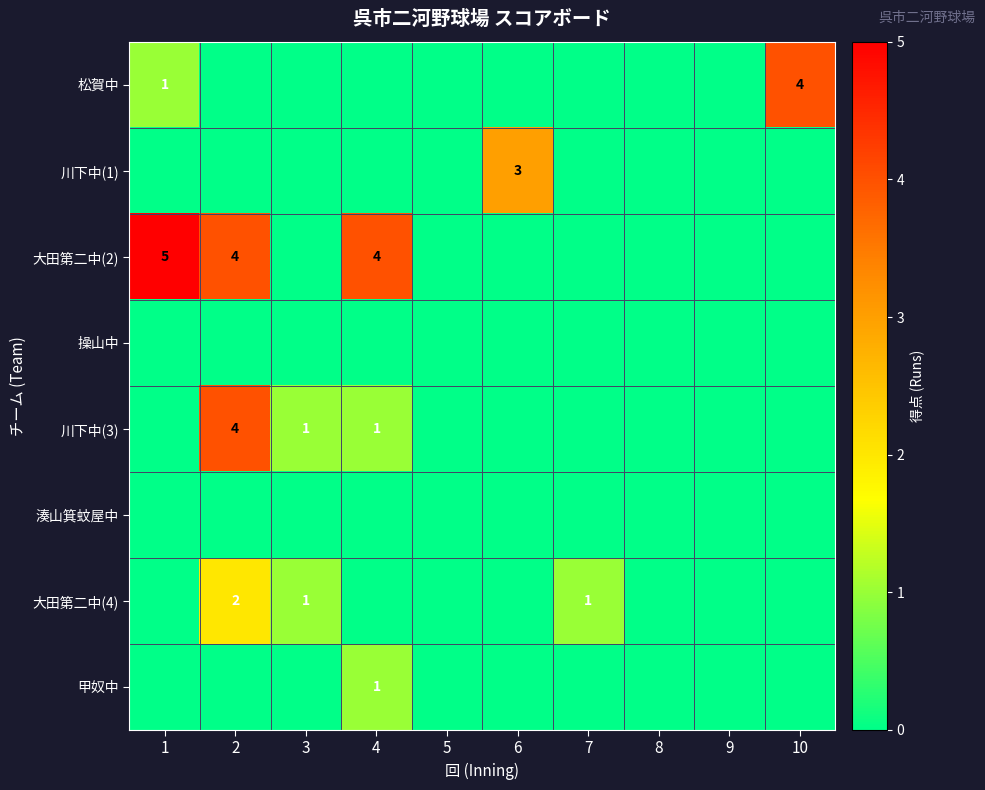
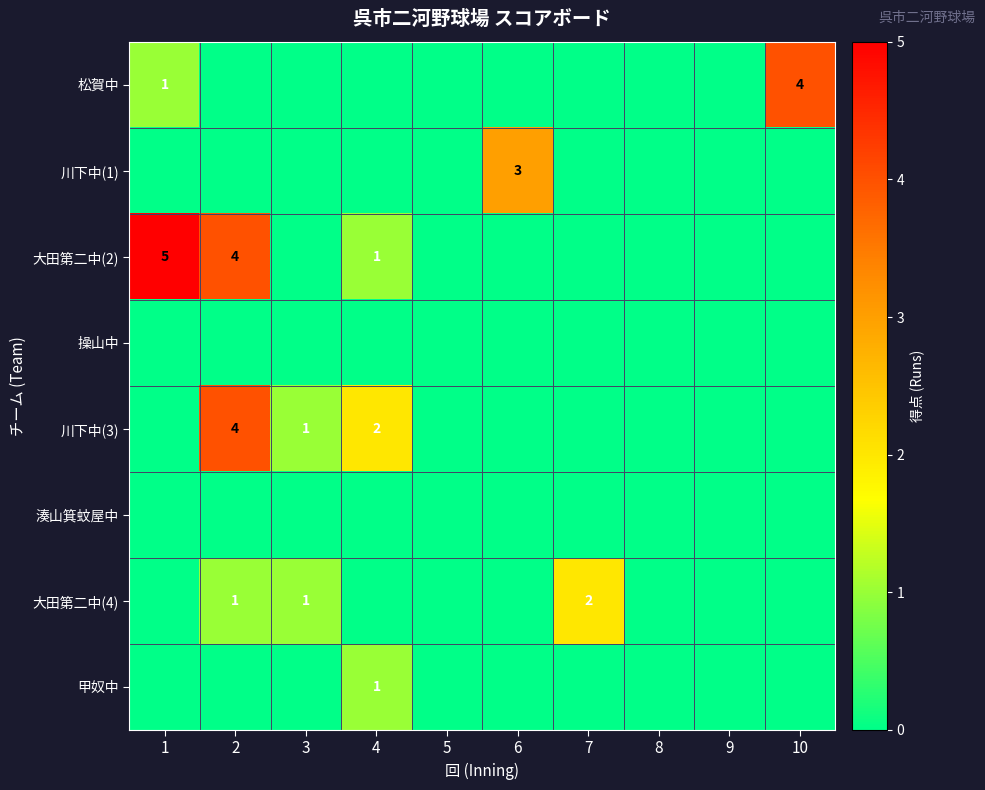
  {
    "松賀中": {
      "1": 1,
      "10": 4
    },
    "川下中(1)": {
      "6": 3
    },
    "大田第二中(2)": {
      "1": 5,
      "2": 4,
-     "4": 4
+     "4": 1
    },
    "川下中(3)": {
      "2": 4,
      "3": 1,
-     "4": 1
+     "4": 2
    },
    "大田第二中(4)": {
-     "2": 2,
+     "2": 1,
      "3": 1,
-     "7": 1
+     "7": 2
    },
    "甲奴中": {
      "4": 1
    }
  }
